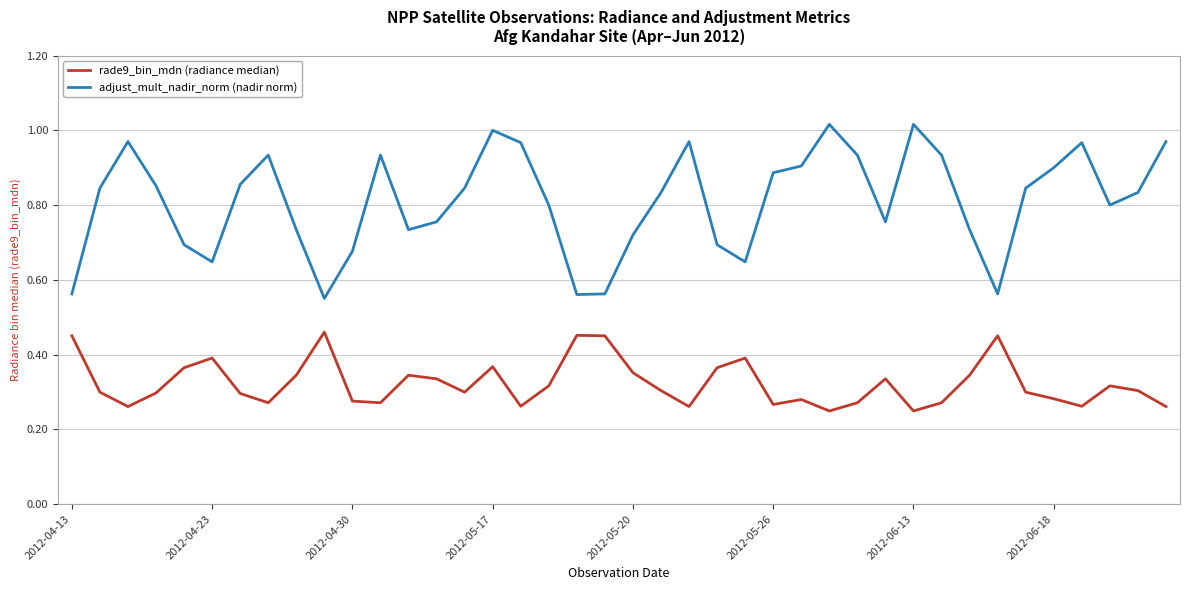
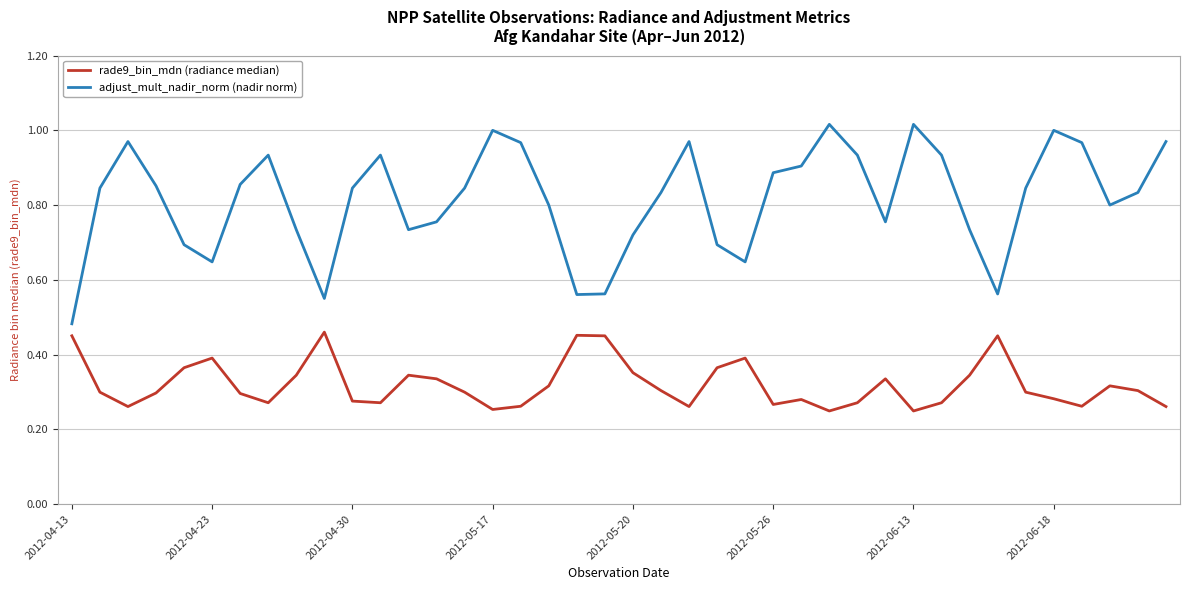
  {
    "rade9_bin_mdn (radiance median)": {
      "2012-04-13": 0.45,
      "2012-04-30": 0.28,
-     "2012-05-17": 0.37,
+     "2012-05-17": 0.25,
      "2012-05-26": 0.27,
      "2012-06-13": 0.25,
      "2012-06-18": 0.28
    },
    "adjust_mult_nadir_norm (nadir norm)": {
-     "2012-04-13": 0.56,
-     "2012-04-30": 0.68,
+     "2012-04-13": 0.48,
+     "2012-04-30": 0.85,
      "2012-05-17": 1.00,
      "2012-05-26": 0.89,
      "2012-06-13": 1.02,
-     "2012-06-18": 0.9
+     "2012-06-18": 1.0
    }
  }
